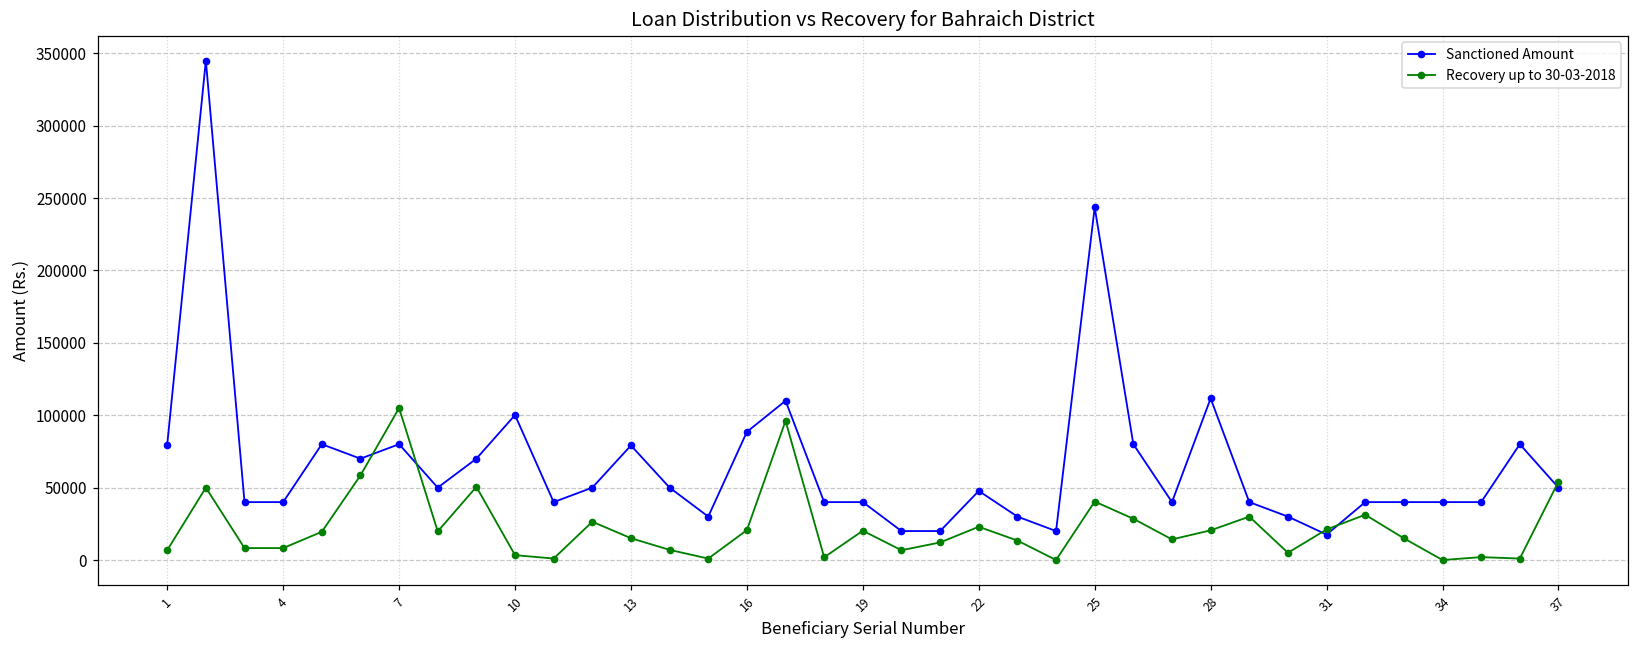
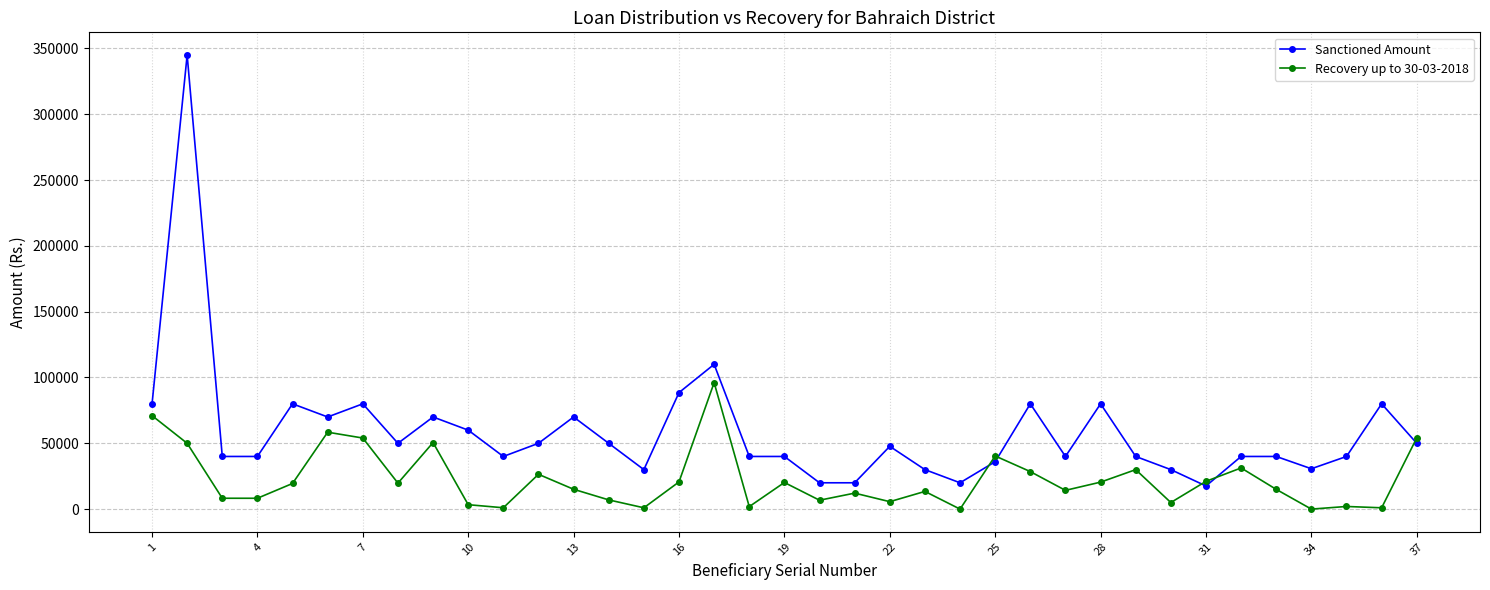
  {
    "Sanctioned Amount": {
      "1": 80000,
      "4": 40000,
      "7": 80000,
-     "10": 100000,
-     "13": 79000,
+     "10": 60000,
+     "13": 70000,
      "16": 89000,
      "19": 40000,
      "22": 48000,
-     "25": 244000,
-     "28": 112000,
+     "25": 36000,
+     "28": 80000,
      "31": 18000,
-     "34": 40000,
+     "34": 31000,
      "37": 50000
    },
    "Recovery up to 30-03-2018": {
-     "1": 7000,
+     "1": 71000,
      "4": 8000,
-     "7": 105000,
+     "7": 54000,
      "10": 3000,
      "13": 15000,
      "16": 21000,
      "19": 20000,
-     "22": 23000,
+     "22": 6000,
      "25": 40000,
      "28": 21000,
      "31": 21000,
      "34": 0,
      "37": 54000
    }
  }
